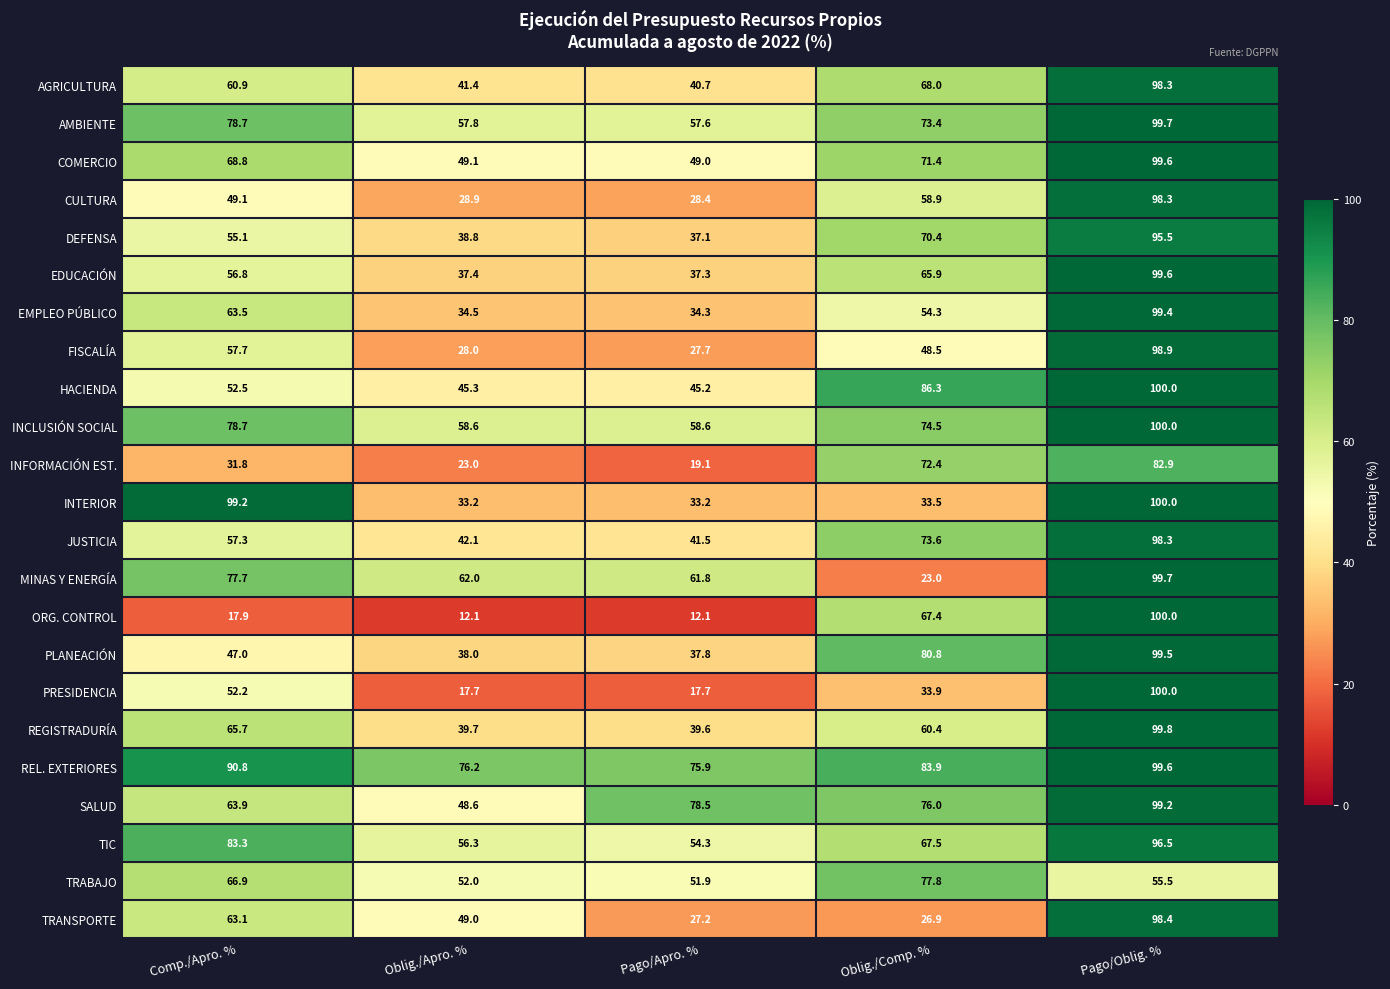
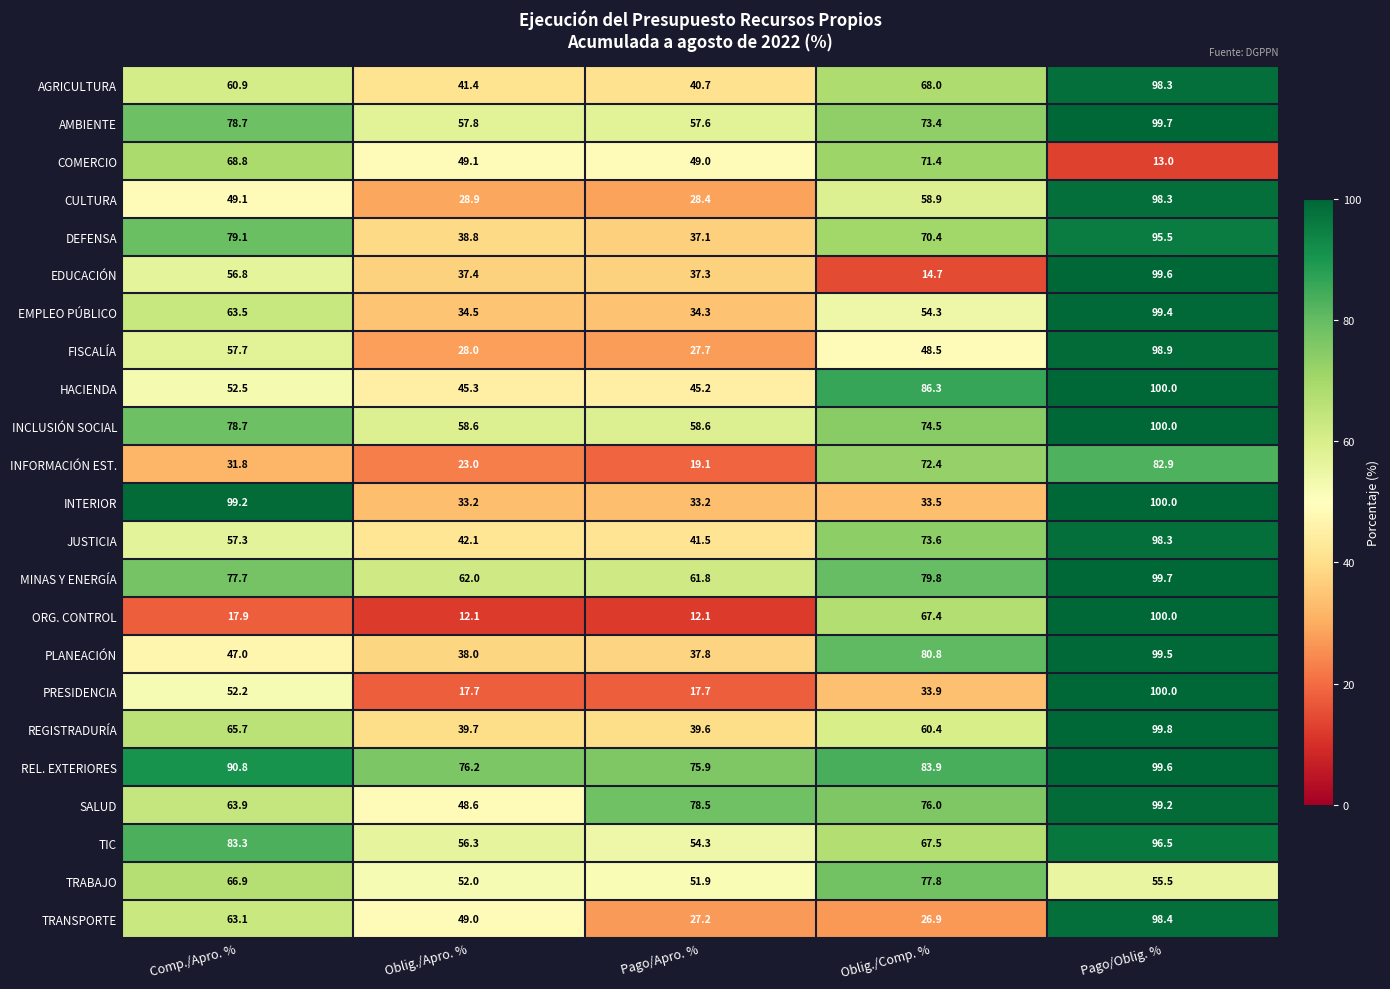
  {
    "AGRICULTURA": {
      "Comp./Apro. %": 60.9,
      "Oblig./Apro. %": 41.4,
      "Pago/Apro. %": 40.7,
      "Oblig./Comp. %": 68.0,
      "Pago/Oblig. %": 98.3
    },
    "AMBIENTE": {
      "Comp./Apro. %": 78.7,
      "Oblig./Apro. %": 57.8,
      "Pago/Apro. %": 57.6,
      "Oblig./Comp. %": 73.4,
      "Pago/Oblig. %": 99.7
    },
    "COMERCIO": {
      "Comp./Apro. %": 68.8,
      "Oblig./Apro. %": 49.1,
      "Pago/Apro. %": 49.0,
      "Oblig./Comp. %": 71.4,
-     "Pago/Oblig. %": 99.6
+     "Pago/Oblig. %": 13.0
    },
    "CULTURA": {
      "Comp./Apro. %": 49.1,
      "Oblig./Apro. %": 28.9,
      "Pago/Apro. %": 28.4,
      "Oblig./Comp. %": 58.9,
      "Pago/Oblig. %": 98.3
    },
    "DEFENSA": {
-     "Comp./Apro. %": 55.1,
+     "Comp./Apro. %": 79.1,
      "Oblig./Apro. %": 38.8,
      "Pago/Apro. %": 37.1,
      "Oblig./Comp. %": 70.4,
      "Pago/Oblig. %": 95.5
    },
    "EDUCACIÓN": {
      "Comp./Apro. %": 56.8,
      "Oblig./Apro. %": 37.4,
      "Pago/Apro. %": 37.3,
-     "Oblig./Comp. %": 65.9,
+     "Oblig./Comp. %": 14.7,
      "Pago/Oblig. %": 99.6
    },
    "EMPLEO PÚBLICO": {
      "Comp./Apro. %": 63.5,
      "Oblig./Apro. %": 34.5,
      "Pago/Apro. %": 34.3,
      "Oblig./Comp. %": 54.3,
      "Pago/Oblig. %": 99.4
    },
    "FISCALÍA": {
      "Comp./Apro. %": 57.7,
      "Oblig./Apro. %": 28.0,
      "Pago/Apro. %": 27.7,
      "Oblig./Comp. %": 48.5,
      "Pago/Oblig. %": 98.9
    },
    "HACIENDA": {
      "Comp./Apro. %": 52.5,
      "Oblig./Apro. %": 45.3,
      "Pago/Apro. %": 45.2,
      "Oblig./Comp. %": 86.3,
      "Pago/Oblig. %": 100.0
    },
    "INCLUSIÓN SOCIAL": {
      "Comp./Apro. %": 78.7,
      "Oblig./Apro. %": 58.6,
      "Pago/Apro. %": 58.6,
      "Oblig./Comp. %": 74.5,
      "Pago/Oblig. %": 100.0
    },
    "INFORMACIÓN EST.": {
      "Comp./Apro. %": 31.8,
      "Oblig./Apro. %": 23.0,
      "Pago/Apro. %": 19.1,
      "Oblig./Comp. %": 72.4,
      "Pago/Oblig. %": 82.9
    },
    "INTERIOR": {
      "Comp./Apro. %": 99.2,
      "Oblig./Apro. %": 33.2,
      "Pago/Apro. %": 33.2,
      "Oblig./Comp. %": 33.5,
      "Pago/Oblig. %": 100.0
    },
    "JUSTICIA": {
      "Comp./Apro. %": 57.3,
      "Oblig./Apro. %": 42.1,
      "Pago/Apro. %": 41.5,
      "Oblig./Comp. %": 73.6,
      "Pago/Oblig. %": 98.3
    },
    "MINAS Y ENERGÍA": {
      "Comp./Apro. %": 77.7,
      "Oblig./Apro. %": 62.0,
      "Pago/Apro. %": 61.8,
-     "Oblig./Comp. %": 23.0,
+     "Oblig./Comp. %": 79.8,
      "Pago/Oblig. %": 99.7
    },
    "ORG. CONTROL": {
      "Comp./Apro. %": 17.9,
      "Oblig./Apro. %": 12.1,
      "Pago/Apro. %": 12.1,
      "Oblig./Comp. %": 67.4,
      "Pago/Oblig. %": 100.0
    },
    "PLANEACIÓN": {
      "Comp./Apro. %": 47.0,
      "Oblig./Apro. %": 38.0,
      "Pago/Apro. %": 37.8,
      "Oblig./Comp. %": 80.8,
      "Pago/Oblig. %": 99.5
    },
    "PRESIDENCIA": {
      "Comp./Apro. %": 52.2,
      "Oblig./Apro. %": 17.7,
      "Pago/Apro. %": 17.7,
      "Oblig./Comp. %": 33.9,
      "Pago/Oblig. %": 100.0
    },
    "REGISTRADURÍA": {
      "Comp./Apro. %": 65.7,
      "Oblig./Apro. %": 39.7,
      "Pago/Apro. %": 39.6,
      "Oblig./Comp. %": 60.4,
      "Pago/Oblig. %": 99.8
    },
    "REL. EXTERIORES": {
      "Comp./Apro. %": 90.8,
      "Oblig./Apro. %": 76.2,
      "Pago/Apro. %": 75.9,
      "Oblig./Comp. %": 83.9,
      "Pago/Oblig. %": 99.6
    },
    "SALUD": {
      "Comp./Apro. %": 63.9,
      "Oblig./Apro. %": 48.6,
      "Pago/Apro. %": 78.5,
      "Oblig./Comp. %": 76.0,
      "Pago/Oblig. %": 99.2
    },
    "TIC": {
      "Comp./Apro. %": 83.3,
      "Oblig./Apro. %": 56.3,
      "Pago/Apro. %": 54.3,
      "Oblig./Comp. %": 67.5,
      "Pago/Oblig. %": 96.5
    },
    "TRABAJO": {
      "Comp./Apro. %": 66.9,
      "Oblig./Apro. %": 52.0,
      "Pago/Apro. %": 51.9,
      "Oblig./Comp. %": 77.8,
      "Pago/Oblig. %": 55.5
    },
    "TRANSPORTE": {
      "Comp./Apro. %": 63.1,
      "Oblig./Apro. %": 49.0,
      "Pago/Apro. %": 27.2,
      "Oblig./Comp. %": 26.9,
      "Pago/Oblig. %": 98.4
    }
  }
